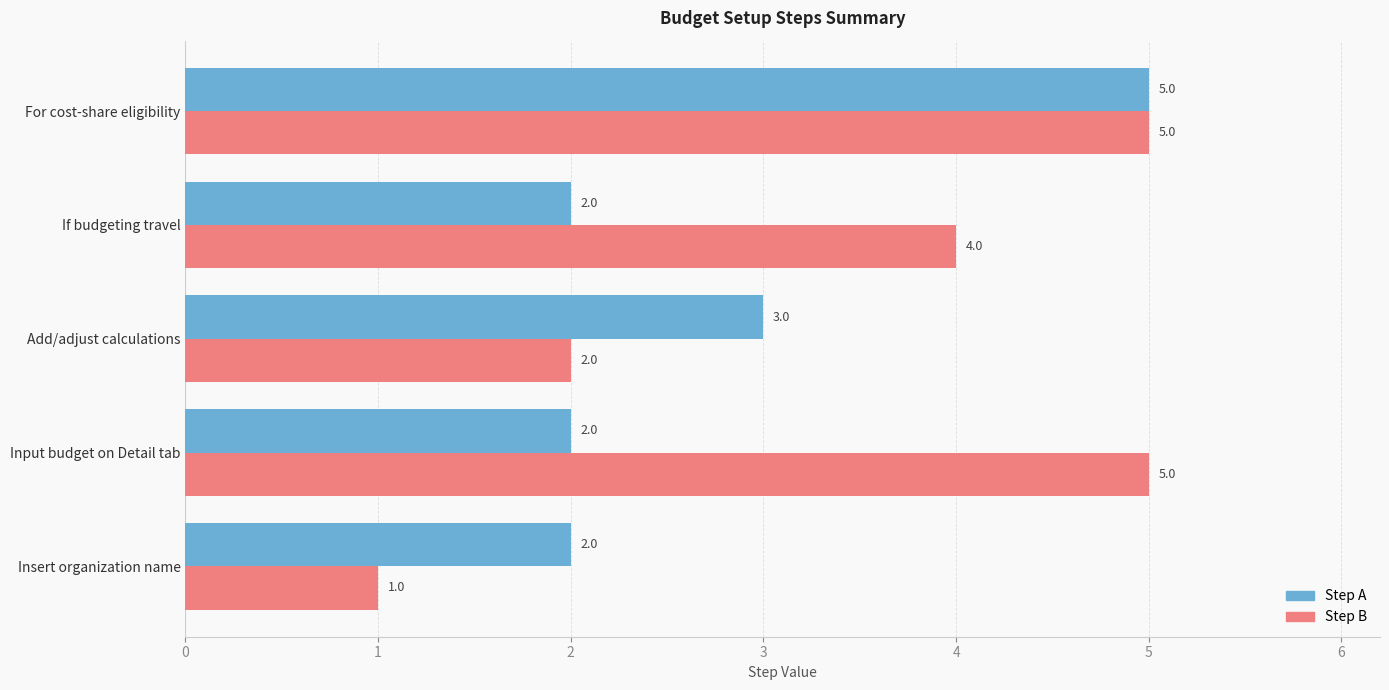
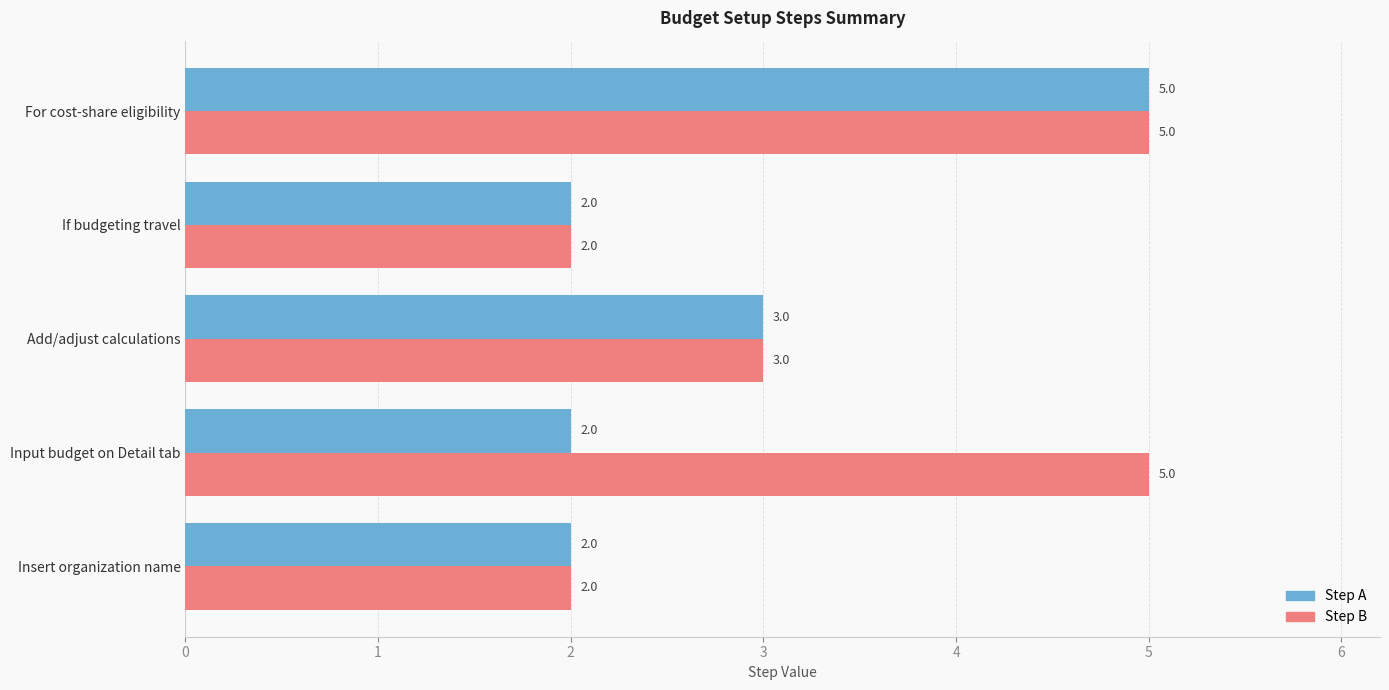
  {
    "Step A": {
      "For cost-share eligibility": 5.0,
      "If budgeting travel": 2.0,
      "Add/adjust calculations": 3.0,
      "Input budget on Detail tab": 2.0,
      "Insert organization name": 2.0
    },
    "Step B": {
      "For cost-share eligibility": 5.0,
-     "If budgeting travel": 4.0,
-     "Add/adjust calculations": 2.0,
+     "If budgeting travel": 2.0,
+     "Add/adjust calculations": 3.0,
      "Input budget on Detail tab": 5.0,
-     "Insert organization name": 1.0
+     "Insert organization name": 2.0
    }
  }
